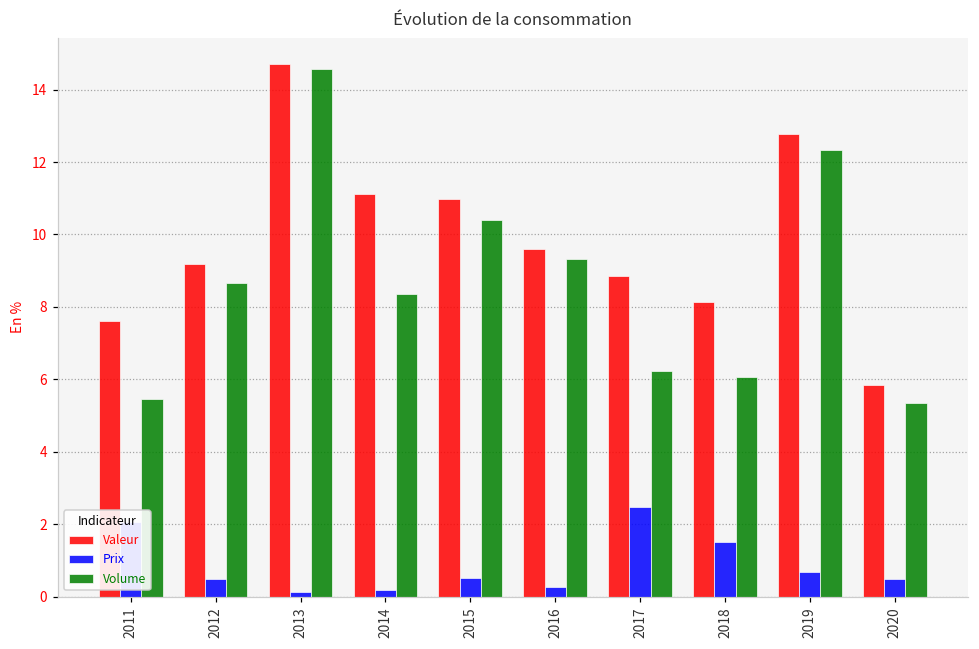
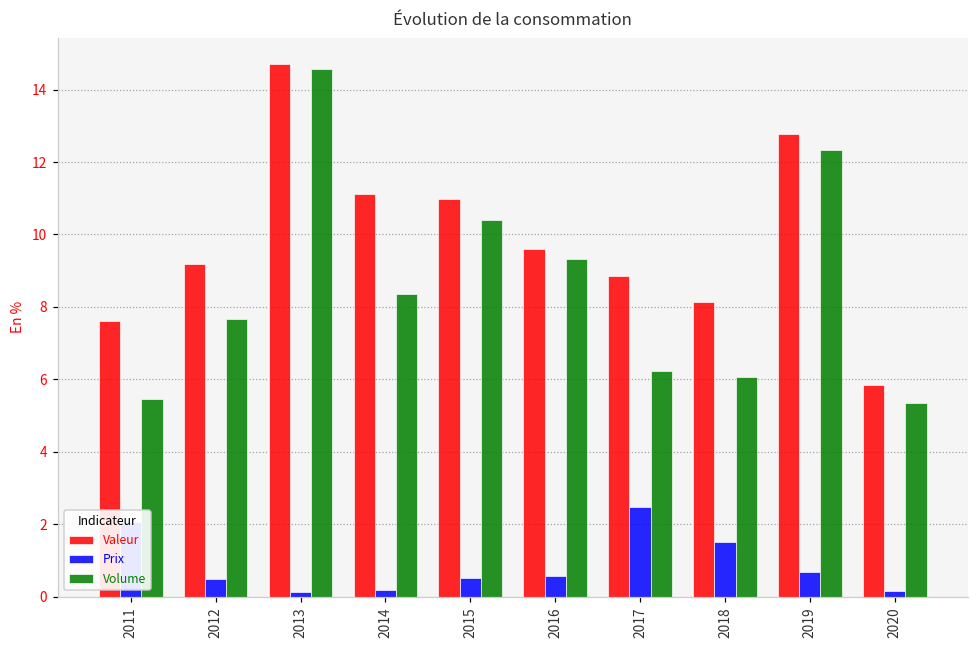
  {
    "Valeur": {
      "2011": 7.6,
      "2012": 9.2,
      "2013": 14.7,
      "2014": 11.1,
      "2015": 11.0,
      "2016": 9.6,
      "2017": 8.9,
      "2018": 8.1,
      "2019": 12.8,
      "2020": 5.8
    },
    "Prix": {
      "2012": 0.5,
      "2013": 0.1,
      "2014": 0.2,
      "2015": 0.5,
-     "2016": 0.3,
+     "2016": 0.6,
      "2017": 2.5,
      "2018": 1.5,
      "2019": 0.7,
-     "2020": 0.5
+     "2020": 0.2
    },
    "Volume": {
      "2011": 5.5,
-     "2012": 8.6,
+     "2012": 7.7,
      "2013": 14.6,
      "2014": 8.3,
      "2015": 10.4,
      "2016": 9.3,
      "2017": 6.2,
      "2018": 6.1,
      "2019": 12.3,
      "2020": 5.3
    }
  }
